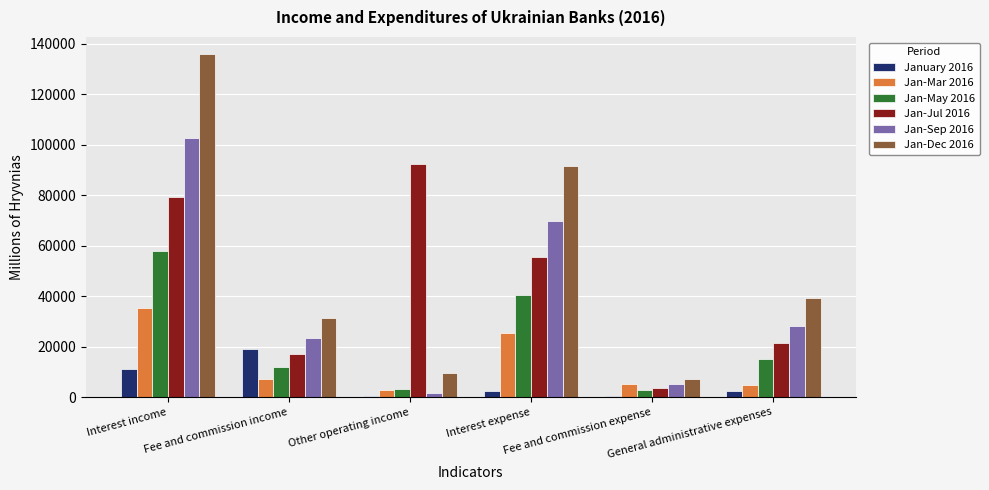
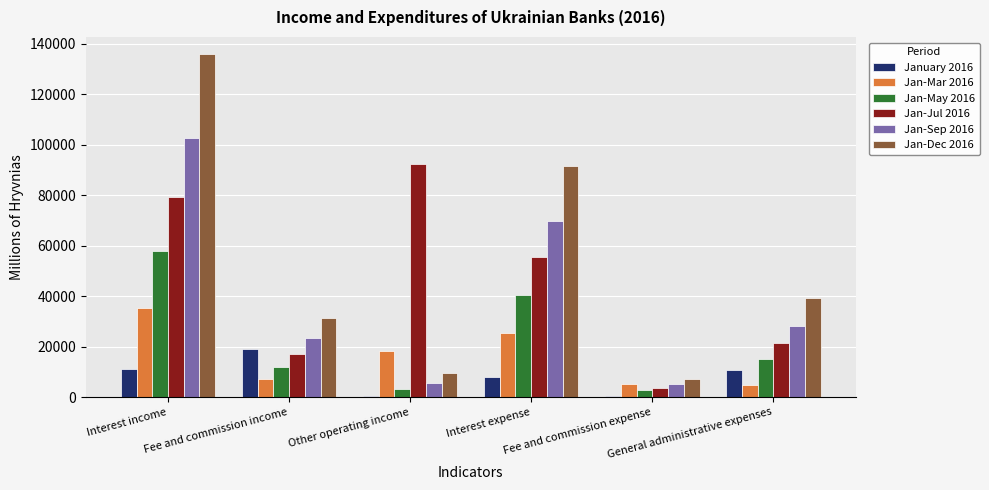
  {
    "January 2016": {
      "Interest income": 11000,
      "Fee and commission income": 19000,
-     "Interest expense": 2000,
-     "General administrative expenses": 3000
+     "Interest expense": 8000,
+     "General administrative expenses": 11000
    },
    "Jan-Mar 2016": {
      "Interest income": 35000,
      "Fee and commission income": 7000,
-     "Other operating income": 3000,
+     "Other operating income": 18000,
      "Interest expense": 25000,
      "Fee and commission expense": 5000,
      "General administrative expenses": 5000
    },
    "Jan-May 2016": {
      "Interest income": 58000,
      "Fee and commission income": 12000,
      "Other operating income": 3000,
      "Interest expense": 40000,
      "Fee and commission expense": 3000,
      "General administrative expenses": 15000
    },
    "Jan-Jul 2016": {
      "Interest income": 79000,
      "Fee and commission income": 17000,
      "Other operating income": 92000,
      "Interest expense": 55000,
      "Fee and commission expense": 4000,
      "General administrative expenses": 22000
    },
    "Jan-Sep 2016": {
      "Interest income": 102000,
      "Fee and commission income": 23000,
-     "Other operating income": 2000,
+     "Other operating income": 5000,
      "Interest expense": 70000,
      "Fee and commission expense": 5000,
      "General administrative expenses": 28000
    },
    "Jan-Dec 2016": {
      "Interest income": 136000,
      "Fee and commission income": 31000,
      "Other operating income": 10000,
      "Interest expense": 92000,
      "Fee and commission expense": 7000,
      "General administrative expenses": 39000
    }
  }
